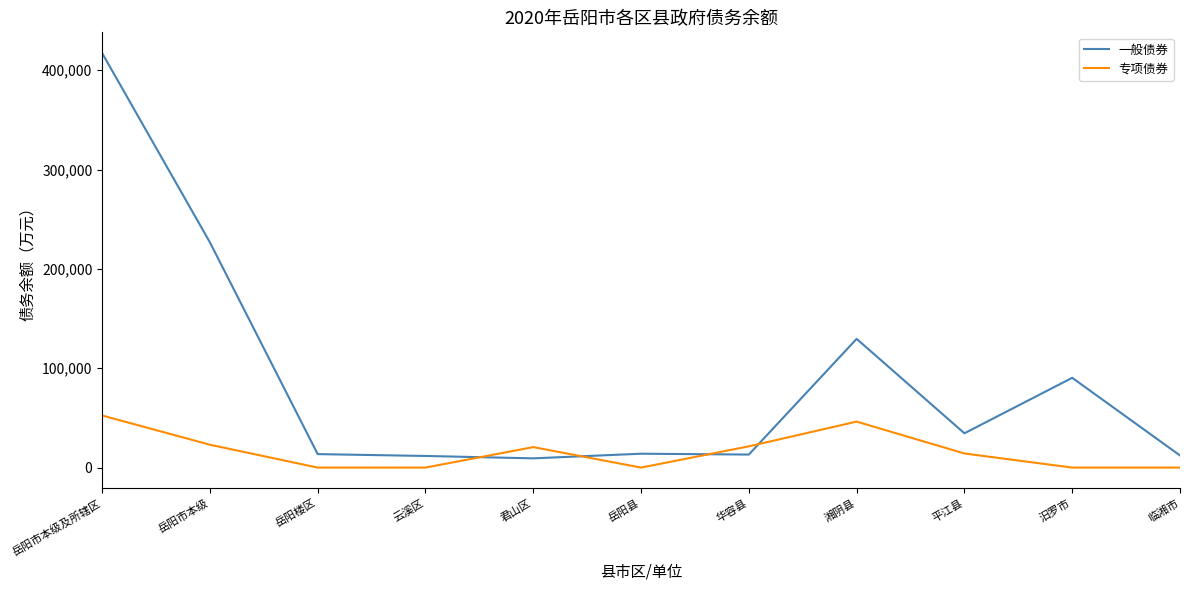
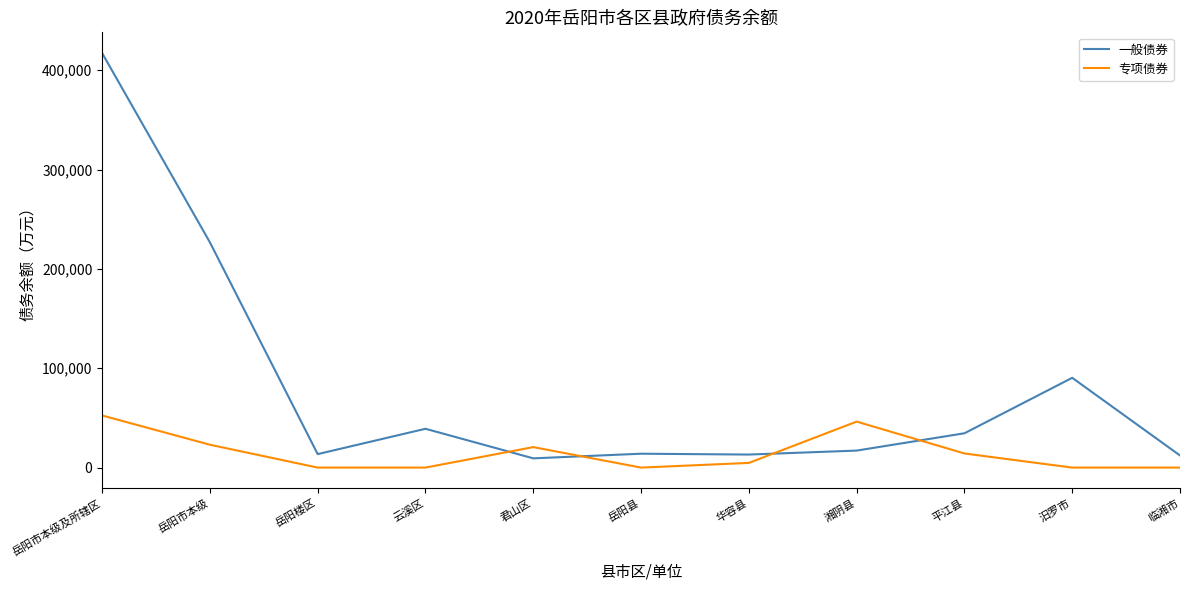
  {
    "一般债券": {
      "岳阳市本级及所辖区": "420,000",
      "岳阳市本级": "230,000",
      "岳阳楼区": "10,000",
-     "云溪区": "10,000",
+     "云溪区": "40,000",
      "君山区": "10,000",
      "岳阳县": "10,000",
      "华容县": "10,000",
-     "湘阴县": "130,000",
+     "湘阴县": "20,000",
      "平江县": "30,000",
      "汨罗市": "90,000",
      "临湘市": "10,000"
    },
    "专项债券": {
      "岳阳市本级及所辖区": "50,000",
      "岳阳市本级": "20,000",
      "岳阳楼区": "0",
      "云溪区": "0",
      "君山区": "20,000",
      "岳阳县": "0",
-     "华容县": "20,000",
+     "华容县": "0",
      "湘阴县": "50,000",
      "平江县": "10,000",
      "汨罗市": "0",
      "临湘市": "0"
    }
  }
